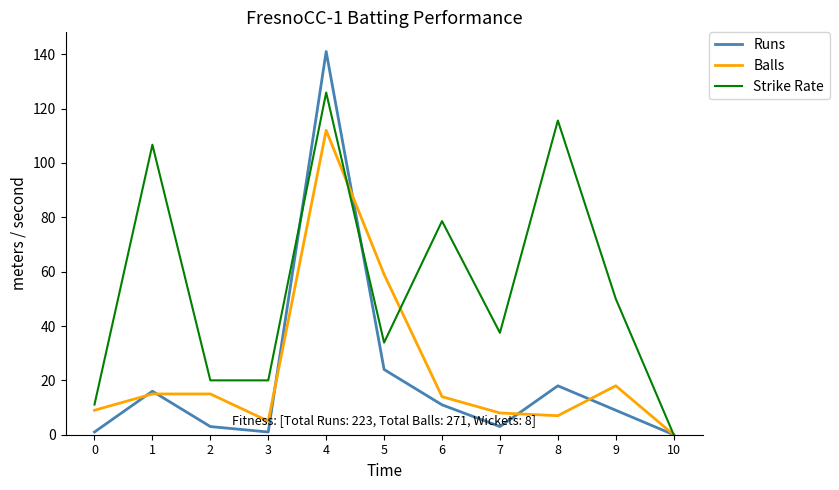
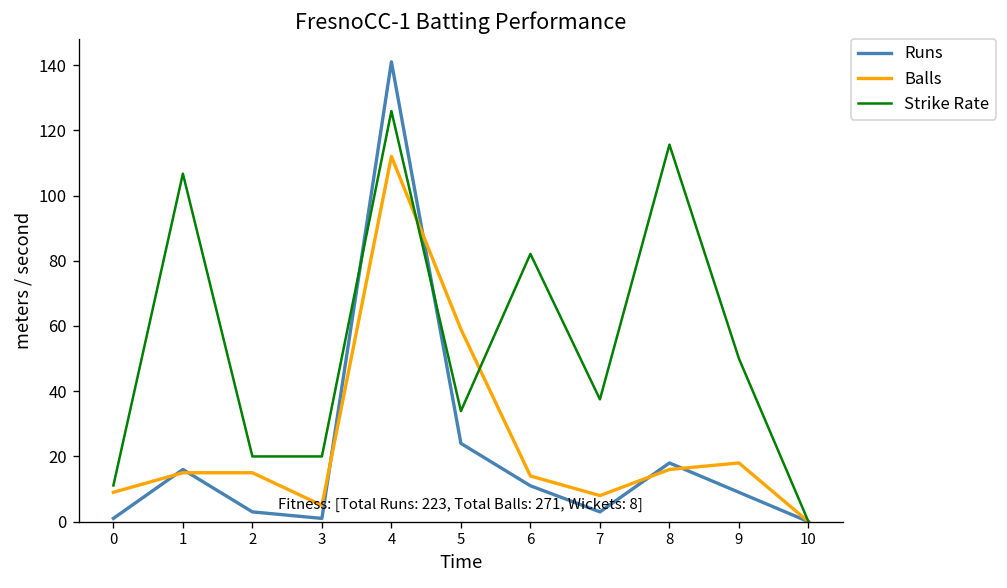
  {
    "Runs": {
      "0": 1,
      "1": 16,
      "2": 3,
      "3": 1,
      "4": 141,
      "5": 24,
      "6": 11,
      "8": 18,
      "9": 9
    },
    "Balls": {
      "0": 9,
      "1": 15,
      "2": 15,
      "4": 112,
      "5": 59,
      "6": 14,
      "7": 8,
-     "8": 7,
+     "8": 16,
      "9": 18
    },
    "Strike Rate": {
      "0": 11,
      "1": 107,
      "2": 20,
      "3": 20,
      "4": 126,
      "5": 34,
-     "6": 79,
+     "6": 82,
      "7": 38,
      "8": 116,
      "9": 50
    }
  }
